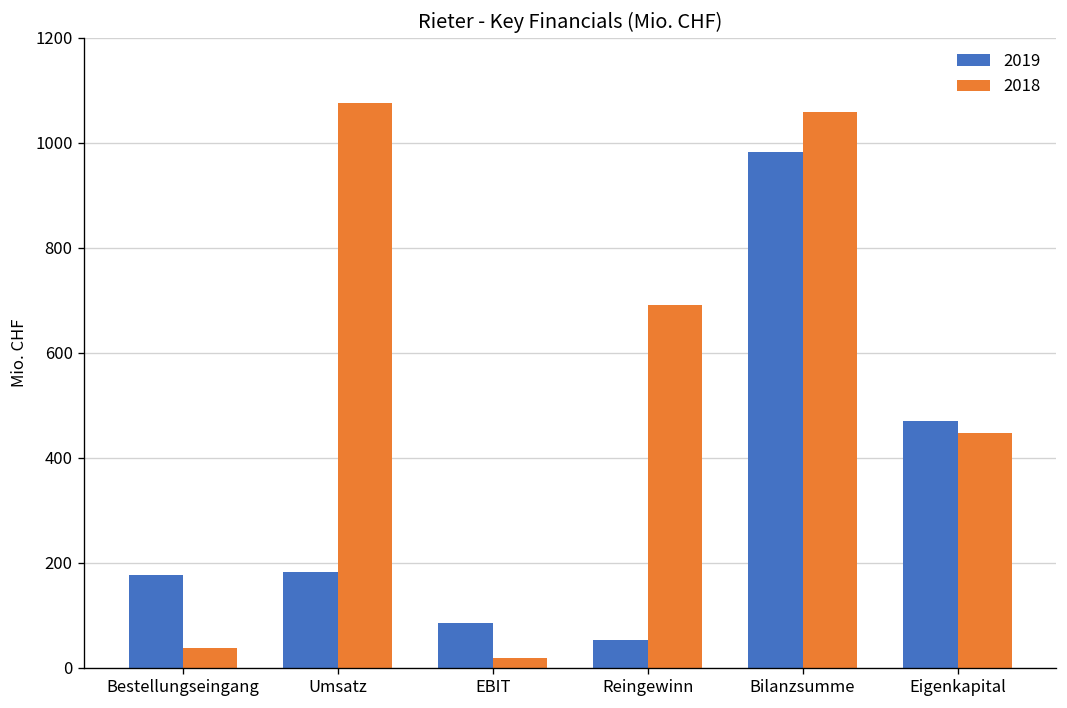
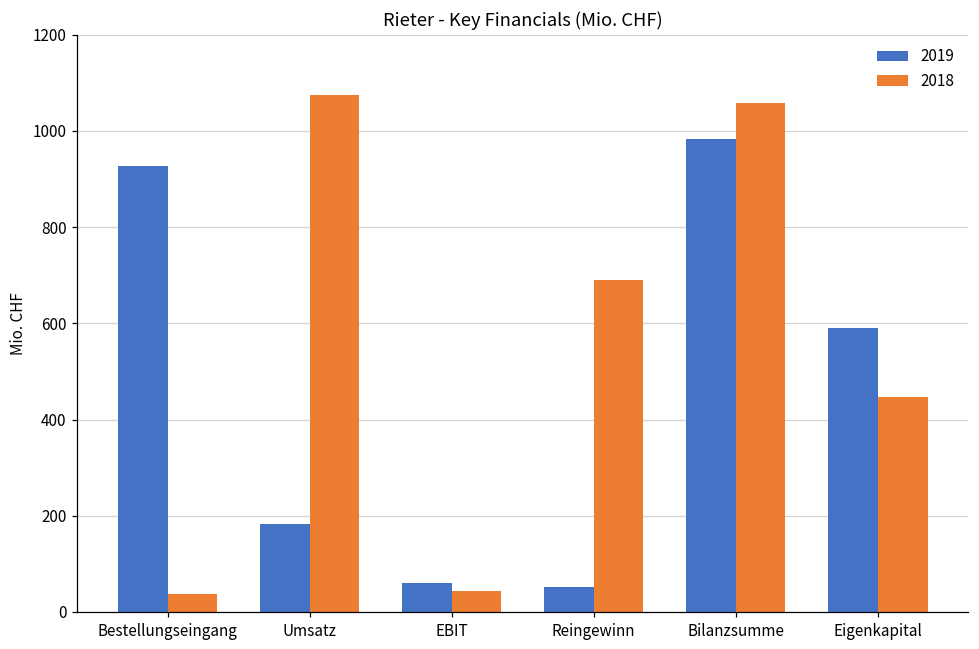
  {
    "2019": {
-     "Bestellungseingang": 180,
+     "Bestellungseingang": 930,
      "Umsatz": 180,
-     "EBIT": 80,
+     "EBIT": 60,
      "Reingewinn": 50,
      "Bilanzsumme": 980,
-     "Eigenkapital": 470
+     "Eigenkapital": 590
    },
    "2018": {
      "Bestellungseingang": 40,
      "Umsatz": 1080,
-     "EBIT": 20,
+     "EBIT": 40,
      "Reingewinn": 690,
      "Bilanzsumme": 1060,
      "Eigenkapital": 450
    }
  }
